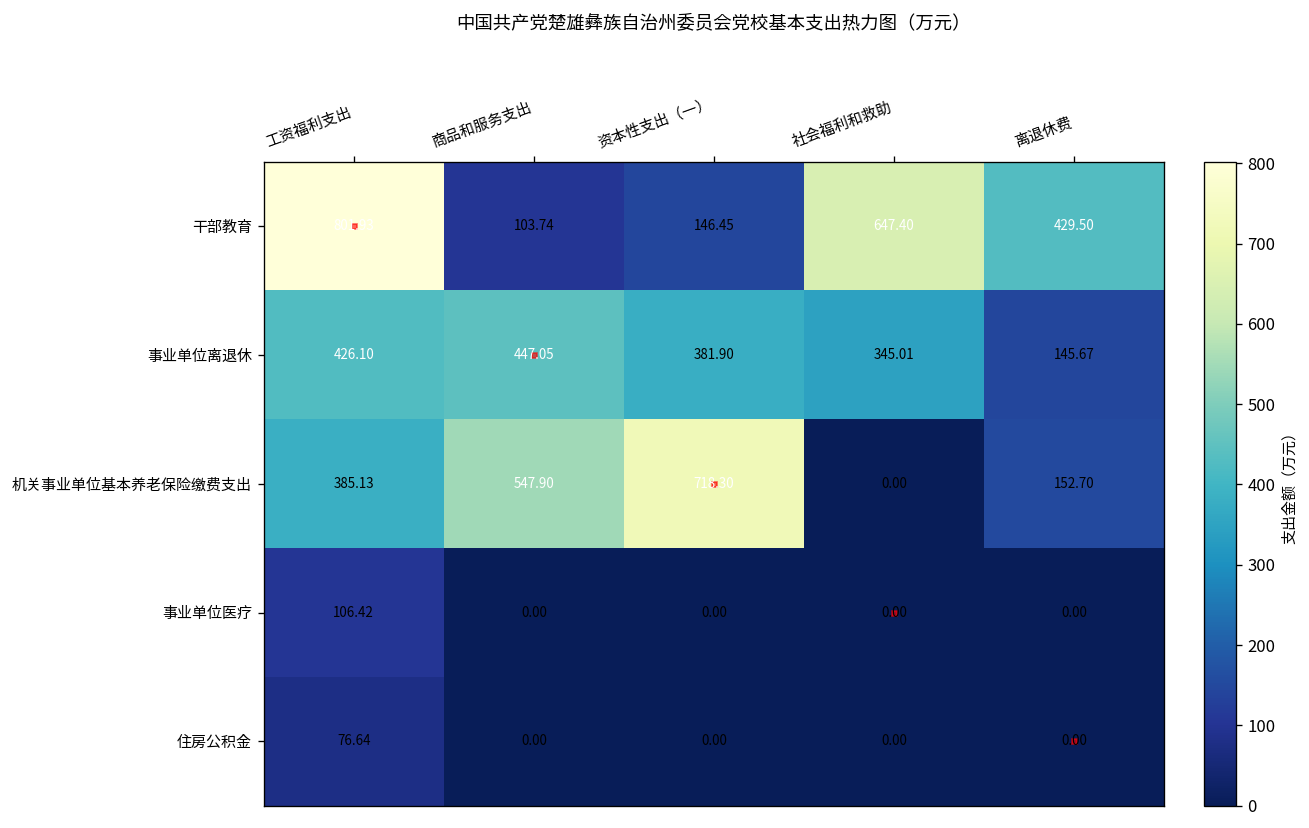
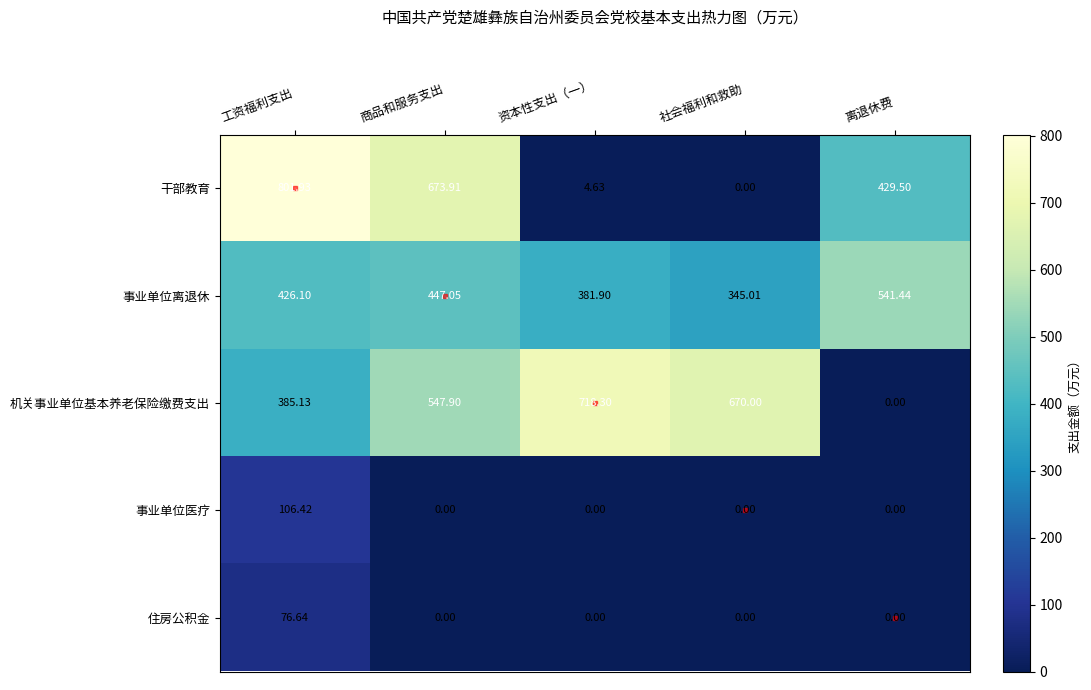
  {
    "干部教育": {
-     "商品和服务支出": 103.74,
-     "资本性支出（一）": 146.45,
-     "社会福利和救助": 647.40,
+     "商品和服务支出": 673.91,
+     "资本性支出（一）": 4.63,
+     "社会福利和救助": 0.00,
      "离退休费": 429.50
    },
    "事业单位离退休": {
      "工资福利支出": 426.10,
      "资本性支出（一）": 381.90,
      "社会福利和救助": 345.01,
-     "离退休费": 145.67
+     "离退休费": 541.44
    },
    "机关事业单位基本养老保险缴费支出": {
      "工资福利支出": 385.13,
      "商品和服务支出": 547.90,
-     "社会福利和救助": 0.00,
-     "离退休费": 152.70
+     "社会福利和救助": 670.00,
+     "离退休费": 0.00
    },
    "事业单位医疗": {
      "工资福利支出": 106.42,
      "商品和服务支出": 0.00,
      "资本性支出（一）": 0.00,
      "离退休费": 0.00
    },
    "住房公积金": {
      "工资福利支出": 76.64,
      "商品和服务支出": 0.00,
      "资本性支出（一）": 0.00,
      "社会福利和救助": 0.00
    }
  }
